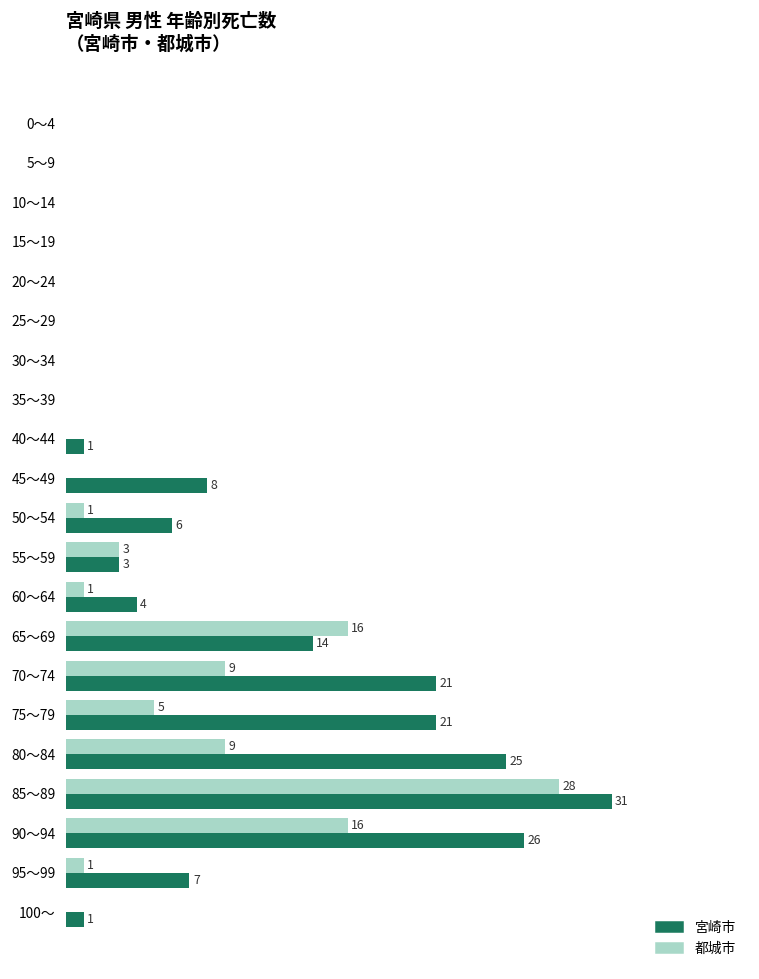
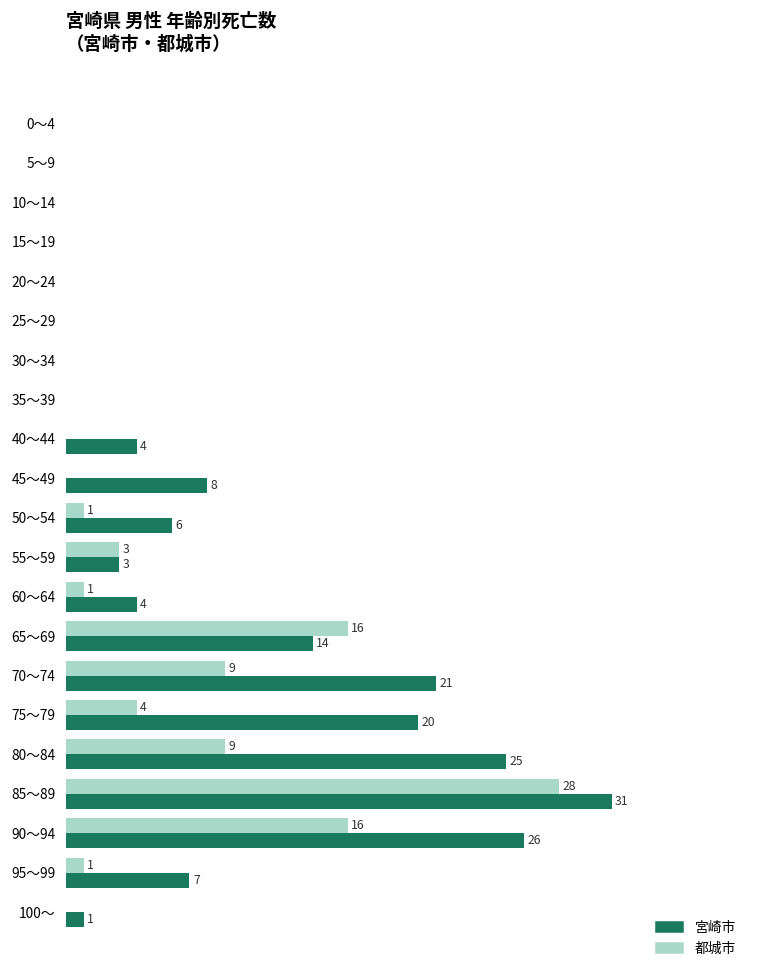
  {
    "宮崎市": {
-     "40～44": 1,
+     "40～44": 4,
      "45～49": 8,
      "50～54": 6,
      "55～59": 3,
      "60～64": 4,
      "65～69": 14,
      "70～74": 21,
-     "75～79": 21,
+     "75～79": 20,
      "80～84": 25,
      "85～89": 31,
      "90～94": 26,
      "95～99": 7,
      "100～": 1
    },
    "都城市": {
      "50～54": 1,
      "55～59": 3,
      "60～64": 1,
      "65～69": 16,
      "70～74": 9,
-     "75～79": 5,
+     "75～79": 4,
      "80～84": 9,
      "85～89": 28,
      "90～94": 16,
      "95～99": 1
    }
  }
